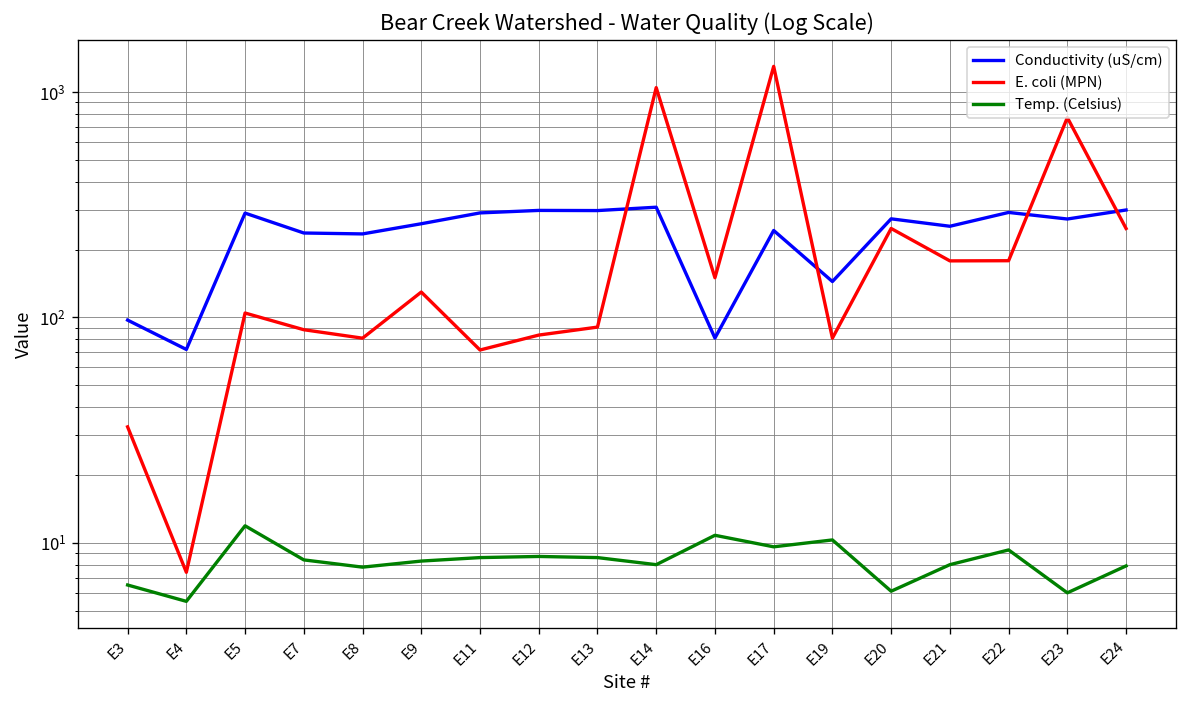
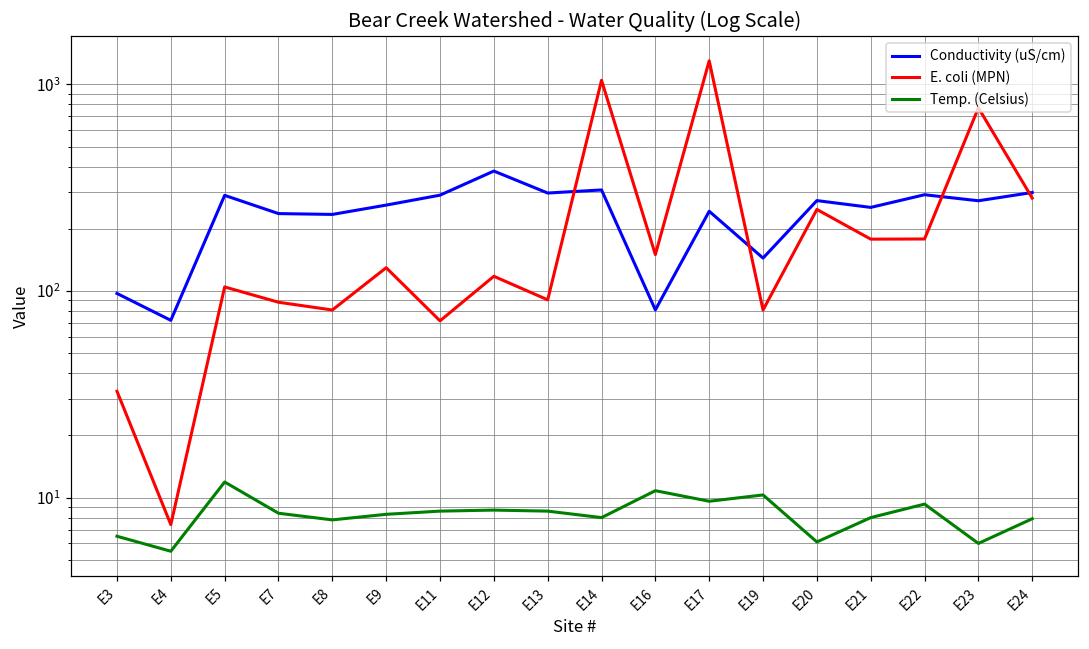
  {
    "Conductivity (uS/cm)": {
      "E3": 100,
      "E4": 72,
      "E5": 290,
      "E7": 240,
      "E8": 230,
      "E9": 260,
      "E11": 290,
-     "E12": 300,
+     "E12": 380,
      "E13": 300,
      "E14": 310,
      "E16": 81,
      "E17": 240,
      "E19": 140,
      "E20": 270,
      "E21": 250,
      "E22": 290,
      "E23": 270,
      "E24": 300
    },
    "E. coli (MPN)": {
      "E3": 33,
      "E4": 7.4,
      "E5": 100,
      "E7": 90,
      "E8": 81,
      "E9": 130,
      "E11": 72,
-     "E12": 80,
+     "E12": 120,
      "E13": 90,
      "E14": 1000,
      "E16": 150,
      "E17": 1300,
      "E19": 81,
      "E20": 250,
      "E21": 180,
      "E22": 180,
-     "E24": 250
+     "E24": 280
    },
    "Temp. (Celsius)": {
      "E3": 6.5,
      "E4": 5.5,
      "E5": 12,
      "E7": 8,
      "E8": 8,
      "E9": 8,
      "E11": 9,
      "E12": 9,
      "E13": 9,
      "E14": 8,
      "E16": 11,
      "E17": 10,
      "E19": 10,
      "E20": 6,
      "E21": 8,
      "E22": 9,
      "E23": 6,
      "E24": 8
    }
  }
